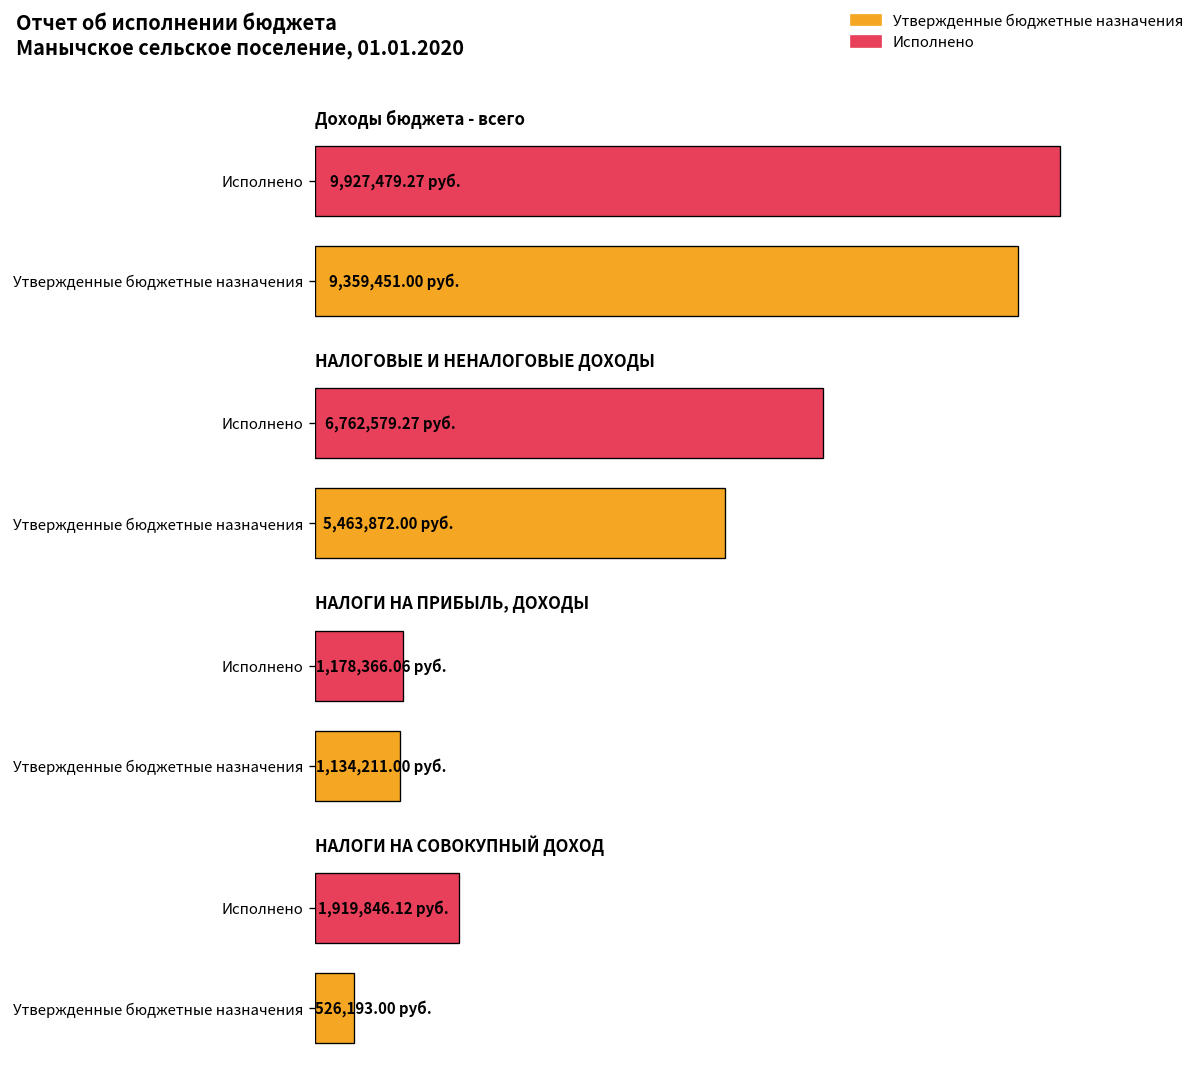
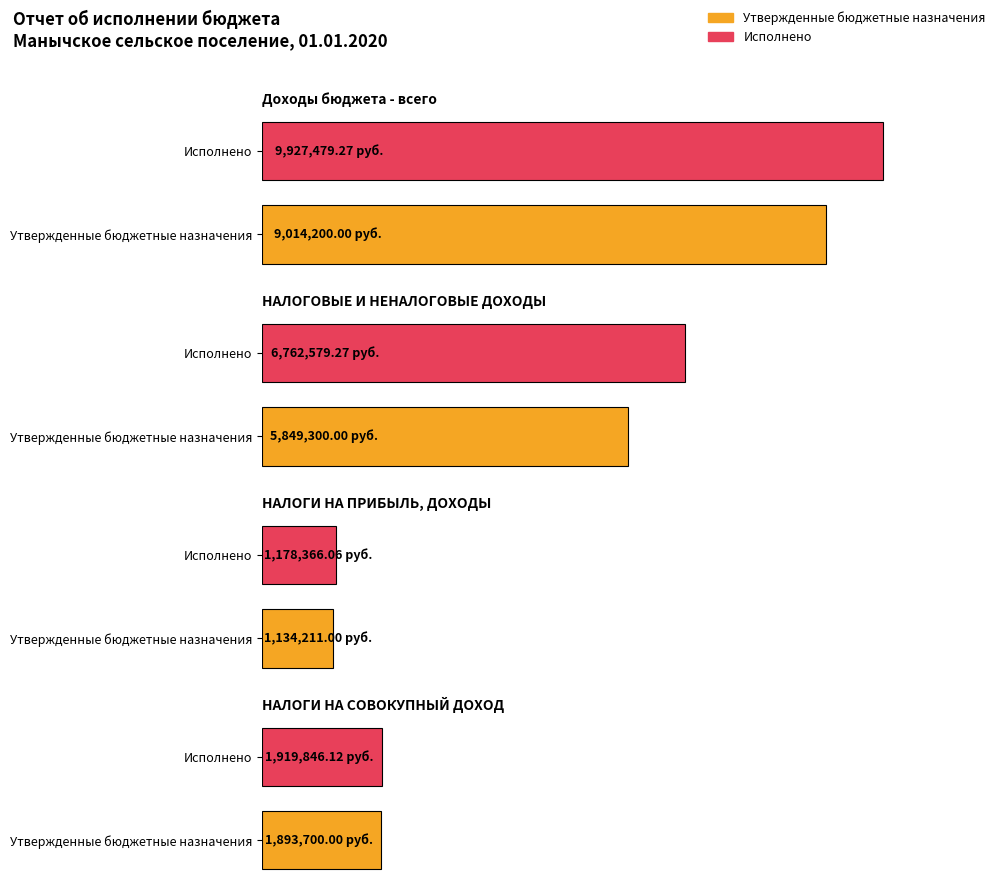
  {
    "Доходы бюджета - всего": {
      "Исполнено": "9,927,479.27",
-     "Утвержденные бюджетные назначения": "9,359,451.00"
+     "Утвержденные бюджетные назначения": "9,014,200.00"
    },
    "НАЛОГОВЫЕ И НЕНАЛОГОВЫЕ ДОХОДЫ": {
      "Исполнено": "6,762,579.27",
-     "Утвержденные бюджетные назначения": "5,463,872.00"
+     "Утвержденные бюджетные назначения": "5,849,300.00"
    },
    "НАЛОГИ НА ПРИБЫЛЬ, ДОХОДЫ": {
      "Исполнено": "1,178,366.06",
      "Утвержденные бюджетные назначения": "1,134,211.00"
    },
    "НАЛОГИ НА СОВОКУПНЫЙ ДОХОД": {
      "Исполнено": "1,919,846.12",
-     "Утвержденные бюджетные назначения": "526,193.00"
+     "Утвержденные бюджетные назначения": "1,893,700.00"
    }
  }
